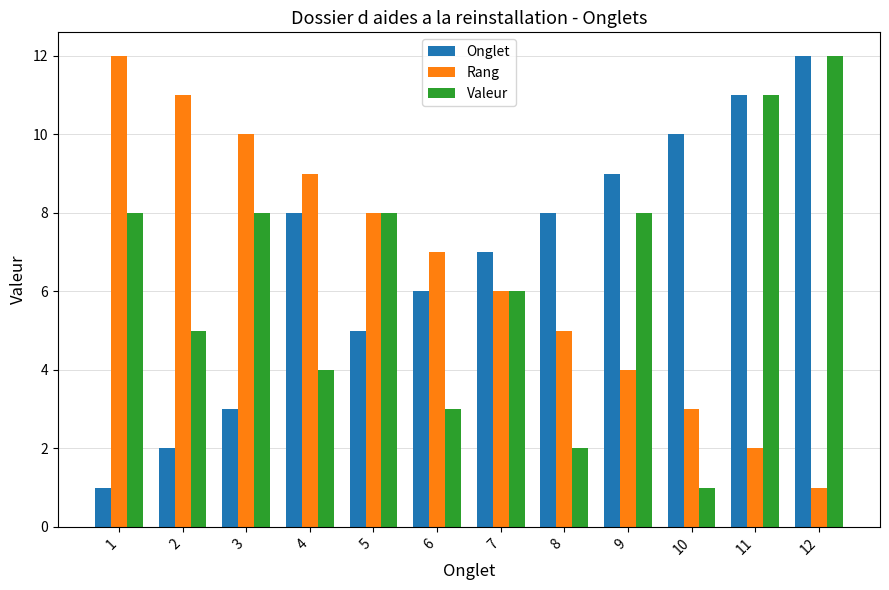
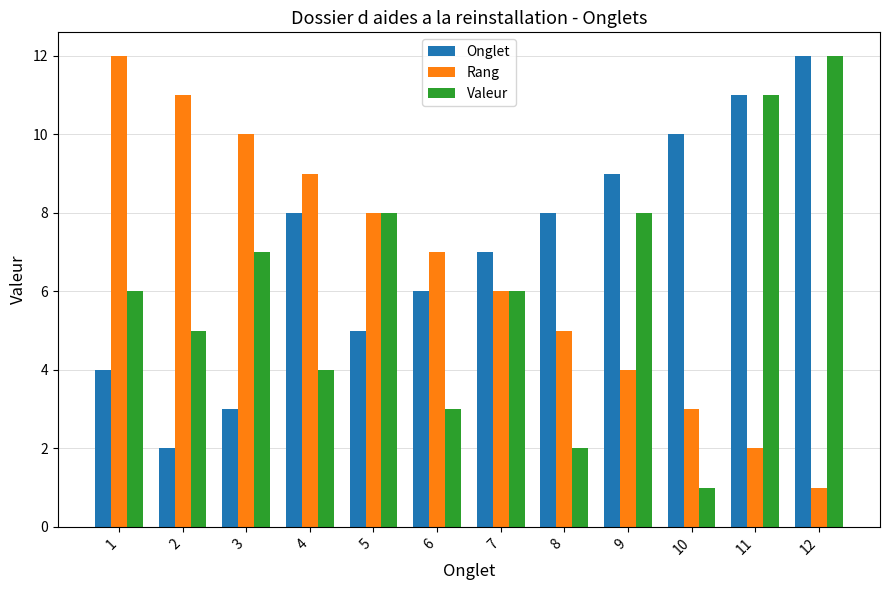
  {
    "Onglet": {
-     "1": 1,
+     "1": 4,
      "2": 2,
      "3": 3,
      "4": 8,
      "5": 5,
      "6": 6,
      "7": 7,
      "8": 8,
      "9": 9,
      "10": 10,
      "11": 11,
      "12": 12
    },
    "Rang": {
      "1": 12,
      "2": 11,
      "3": 10,
      "4": 9,
      "5": 8,
      "6": 7,
      "7": 6,
      "8": 5,
      "9": 4,
      "10": 3,
      "11": 2,
      "12": 1
    },
    "Valeur": {
-     "1": 8,
+     "1": 6,
      "2": 5,
-     "3": 8,
+     "3": 7,
      "4": 4,
      "5": 8,
      "6": 3,
      "7": 6,
      "8": 2,
      "9": 8,
      "10": 1,
      "11": 11,
      "12": 12
    }
  }
